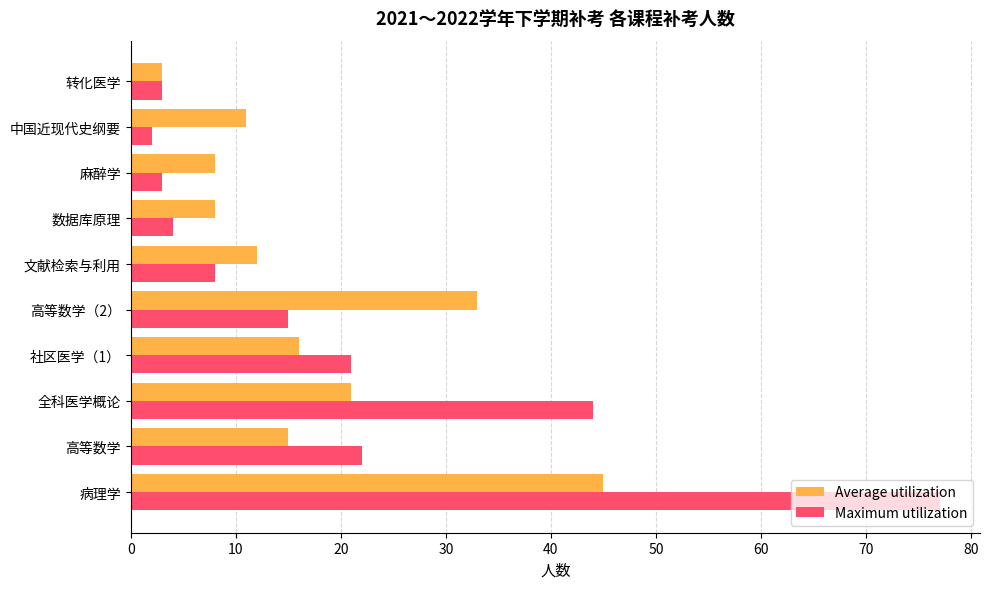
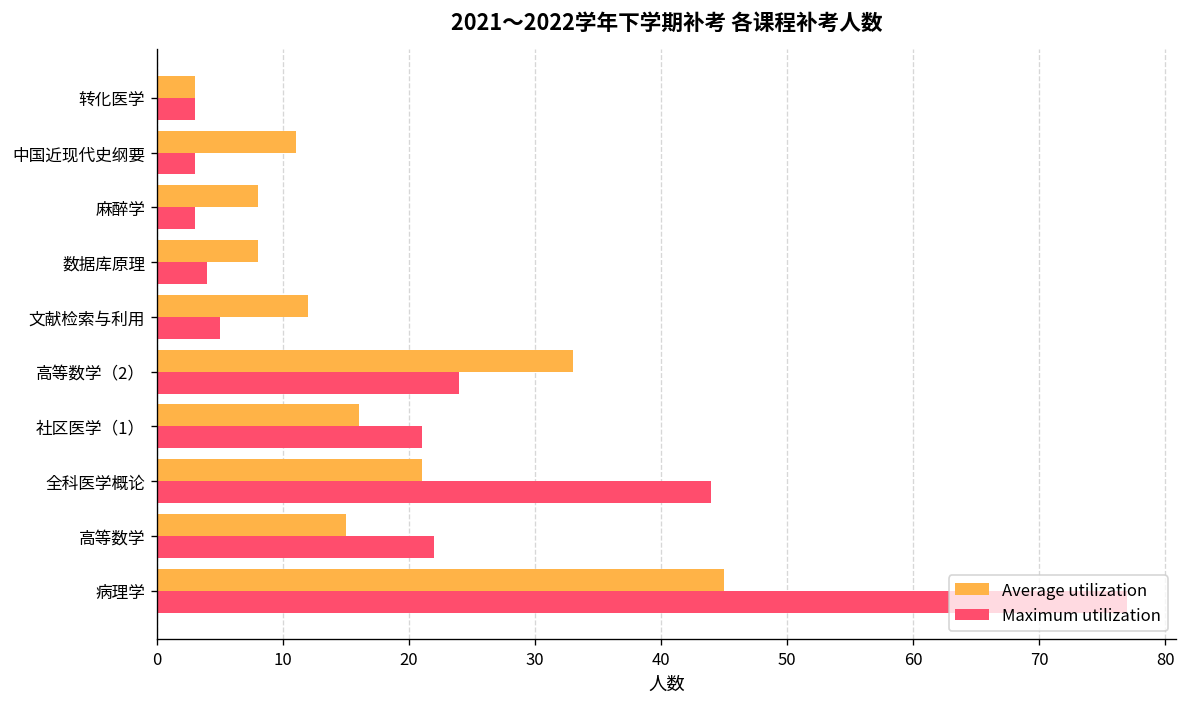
  {
    "Average utilization": {
      "转化医学": 3,
      "中国近现代史纲要": 11,
      "麻醉学": 8,
      "数据库原理": 8,
      "文献检索与利用": 12,
      "高等数学（2）": 33,
      "社区医学（1）": 16,
      "全科医学概论": 21,
      "高等数学": 15,
      "病理学": 45
    },
    "Maximum utilization": {
      "转化医学": 3,
-     "中国近现代史纲要": 2,
+     "中国近现代史纲要": 3,
      "麻醉学": 3,
      "数据库原理": 4,
-     "文献检索与利用": 8,
-     "高等数学（2）": 15,
+     "文献检索与利用": 5,
+     "高等数学（2）": 24,
      "社区医学（1）": 21,
      "全科医学概论": 44,
      "高等数学": 22
    }
  }
